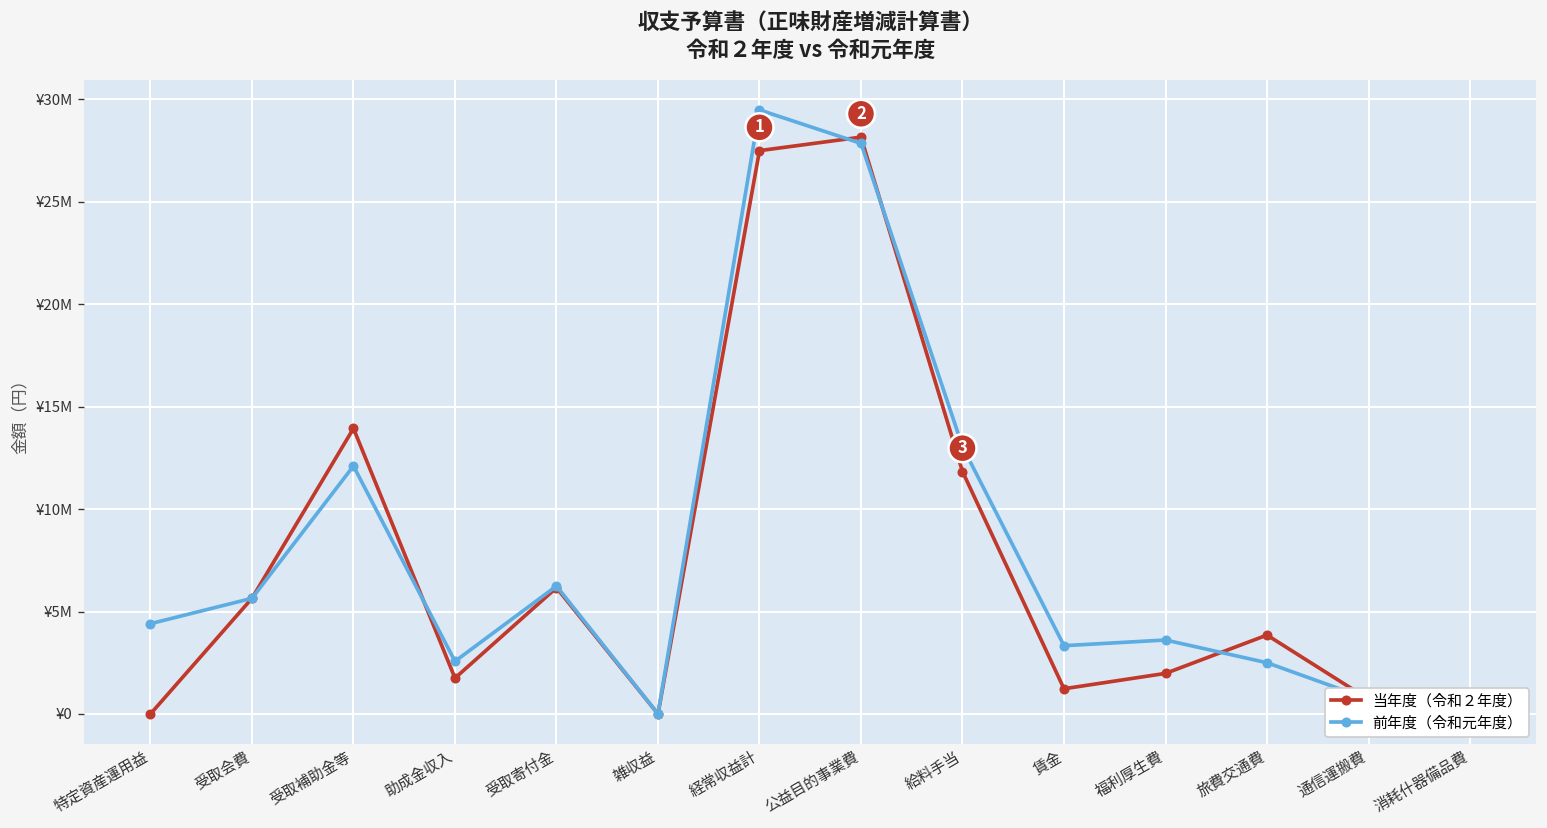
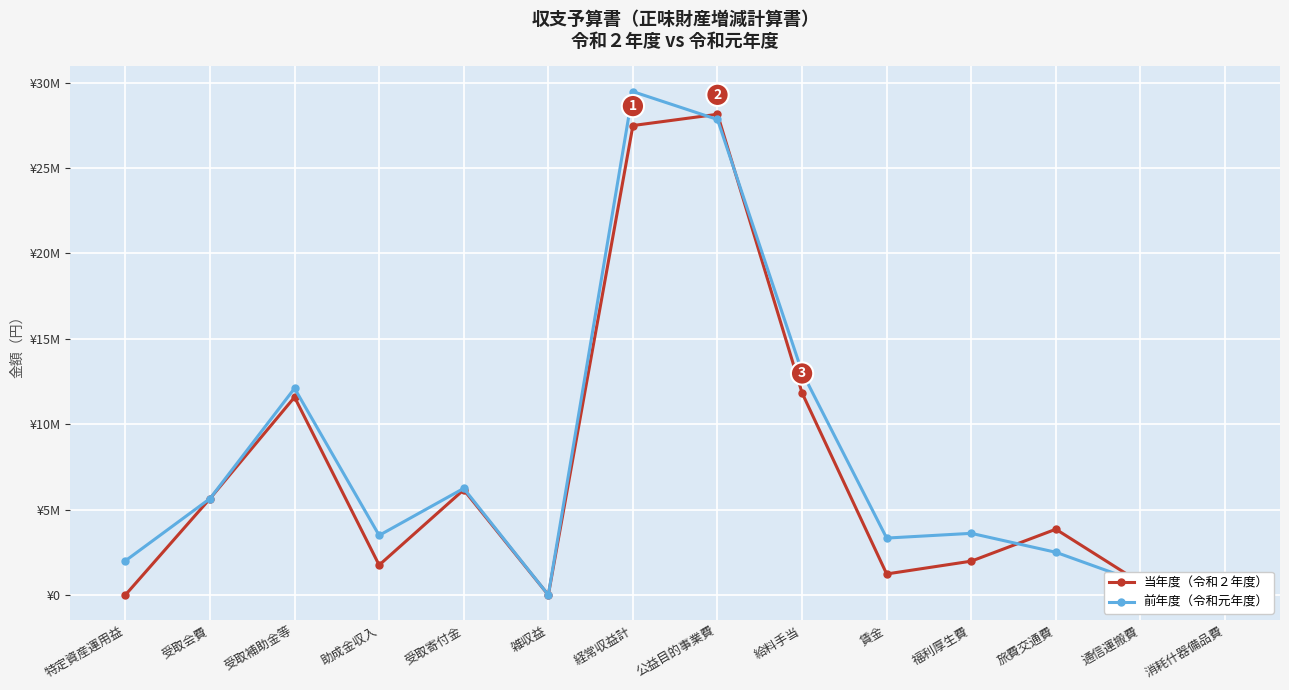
  {
    "当年度（令和２年度）": {
      "特定資産運用益": "¥0",
-     "受取補助金等": "¥13900000",
+     "受取補助金等": "¥11600000",
      "助成金収入": "¥1800000",
      "経常収益計": "¥27500000",
      "給料手当": "¥11800000",
      "賃金": "¥1200000",
      "福利厚生費": "¥2000000",
      "旅費交通費": "¥3900000"
    },
    "前年度（令和元年度）": {
-     "特定資産運用益": "¥4400000",
+     "特定資産運用益": "¥2000000",
      "受取補助金等": "¥12100000",
-     "助成金収入": "¥2600000",
+     "助成金収入": "¥3500000",
      "公益目的事業費": "¥27800000",
      "賃金": "¥3300000",
      "福利厚生費": "¥3600000",
      "旅費交通費": "¥2500000"
    }
  }
